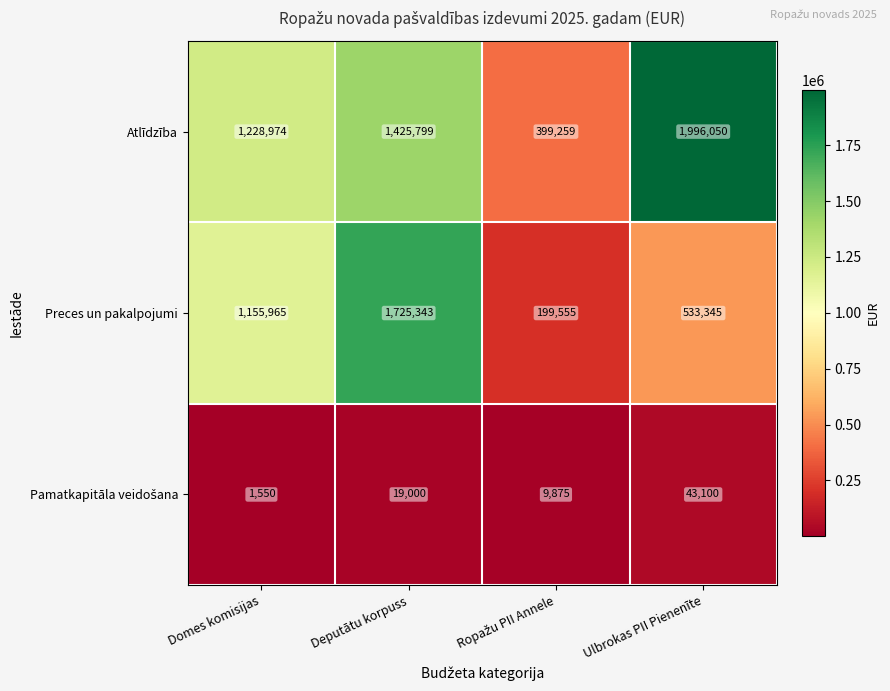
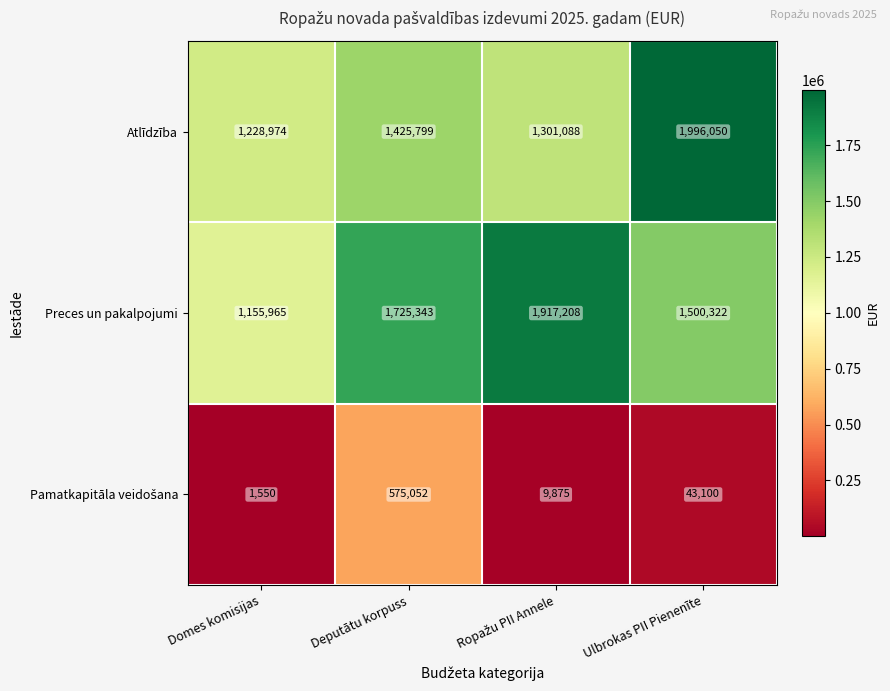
  {
    "Atlīdzība": {
-     "Ropažu PII Annele": "399,259"
+     "Ropažu PII Annele": "1,301,088"
    },
    "Preces un pakalpojumi": {
-     "Ropažu PII Annele": "199,555",
-     "Ulbrokas PII Pienenīte": "533,345"
+     "Ropažu PII Annele": "1,917,208",
+     "Ulbrokas PII Pienenīte": "1,500,322"
    },
    "Pamatkapitāla veidošana": {
-     "Deputātu korpuss": "19,000"
+     "Deputātu korpuss": "575,052"
    }
  }
